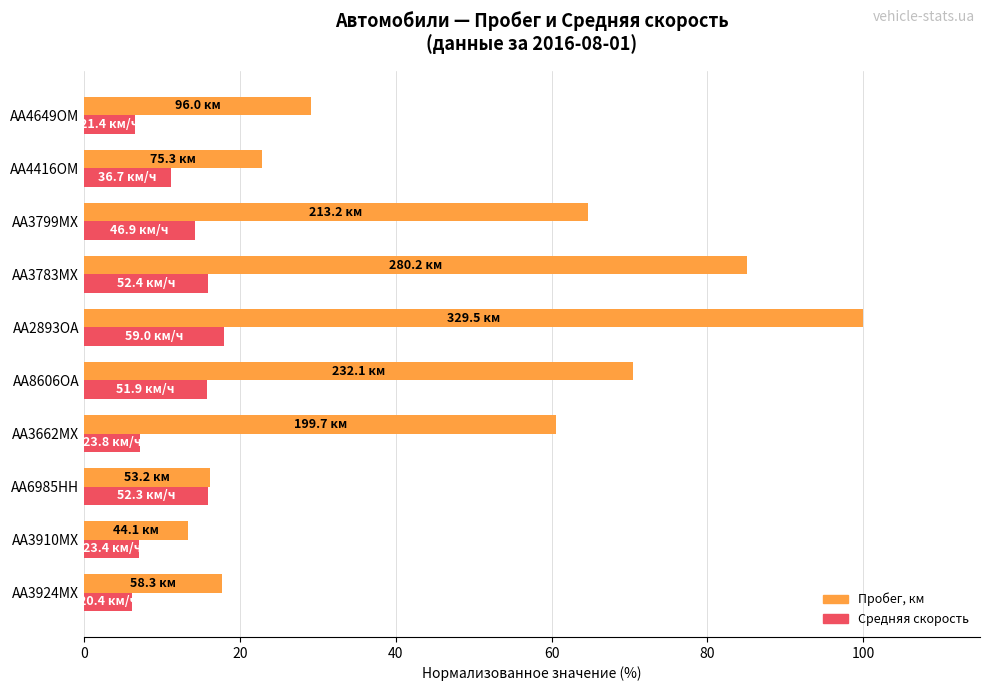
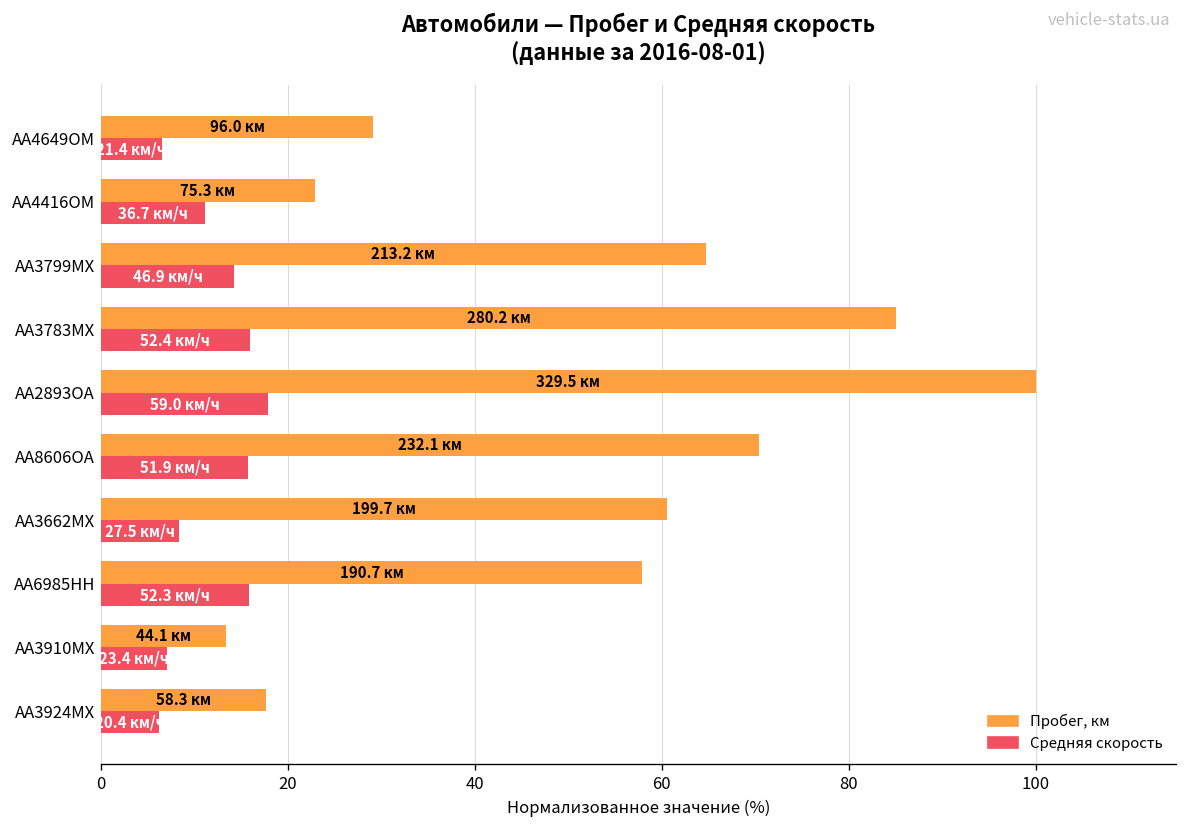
  {
    "Пробег, км": {
-     "AA6985HH": 53.2
+     "AA6985HH": 190.7
    },
    "Средняя скорость": {
-     "AA3662MX": 23.8
+     "AA3662MX": 27.5
    }
  }
